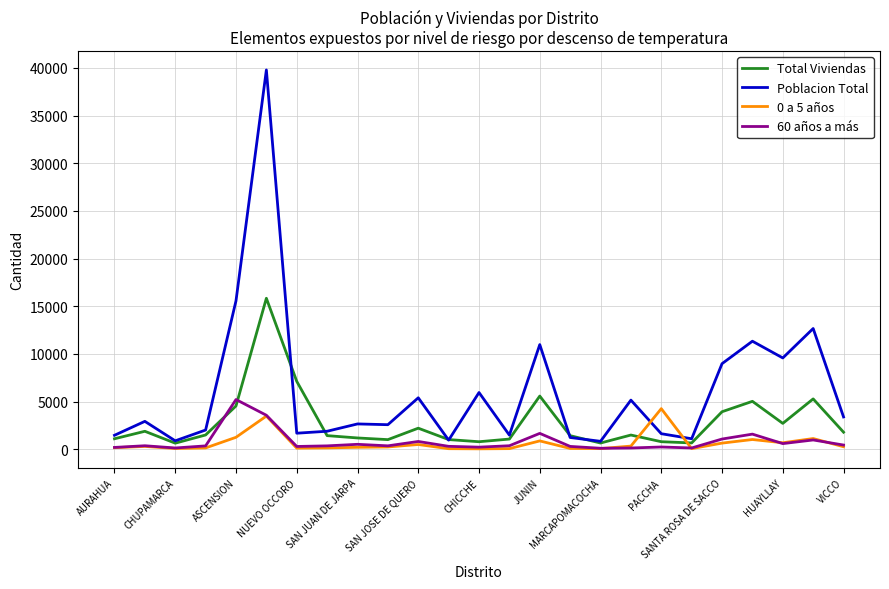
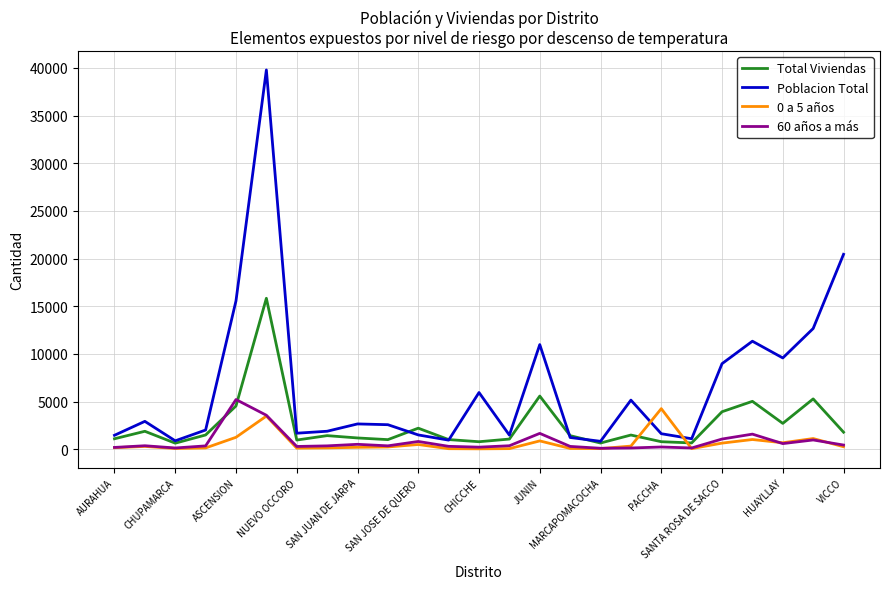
  {
    "Total Viviendas": {
      "AURAHUA": 1000,
      "ASCENSION": 5000,
-     "NUEVO OCCORO": 7000,
+     "NUEVO OCCORO": 1000,
      "SAN JUAN DE JARPA": 1000,
      "SAN JOSE DE QUERO": 2000,
      "CHICCHE": 1000,
      "JUNIN": 6000,
      "PACCHA": 1000,
      "SANTA ROSA DE SACCO": 4000,
      "HUAYLLAY": 3000,
      "VICCO": 2000
    },
    "Poblacion Total": {
      "AURAHUA": 1000,
      "ASCENSION": 16000,
      "NUEVO OCCORO": 2000,
      "SAN JUAN DE JARPA": 3000,
-     "SAN JOSE DE QUERO": 5000,
+     "SAN JOSE DE QUERO": 2000,
      "CHICCHE": 6000,
      "JUNIN": 11000,
      "PACCHA": 2000,
      "SANTA ROSA DE SACCO": 9000,
      "HUAYLLAY": 10000,
-     "VICCO": 3000
+     "VICCO": 20000
    },
    "0 a 5 años": {
      "ASCENSION": 1000,
      "SAN JUAN DE JARPA": 0,
      "SAN JOSE DE QUERO": 1000,
      "JUNIN": 1000,
      "PACCHA": 4000,
      "SANTA ROSA DE SACCO": 1000
    },
    "60 años a más": {
      "ASCENSION": 5000,
      "SAN JUAN DE JARPA": 1000,
      "SAN JOSE DE QUERO": 1000,
      "JUNIN": 2000,
      "PACCHA": 0,
      "SANTA ROSA DE SACCO": 1000
    }
  }
